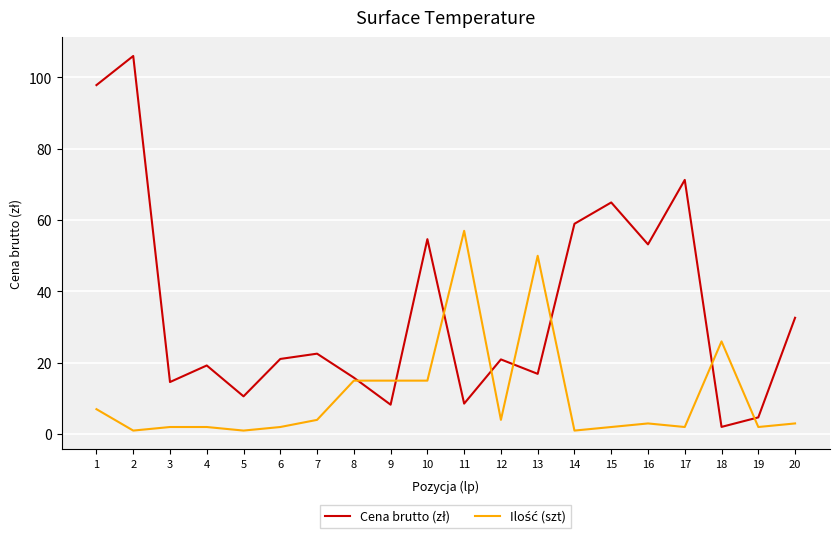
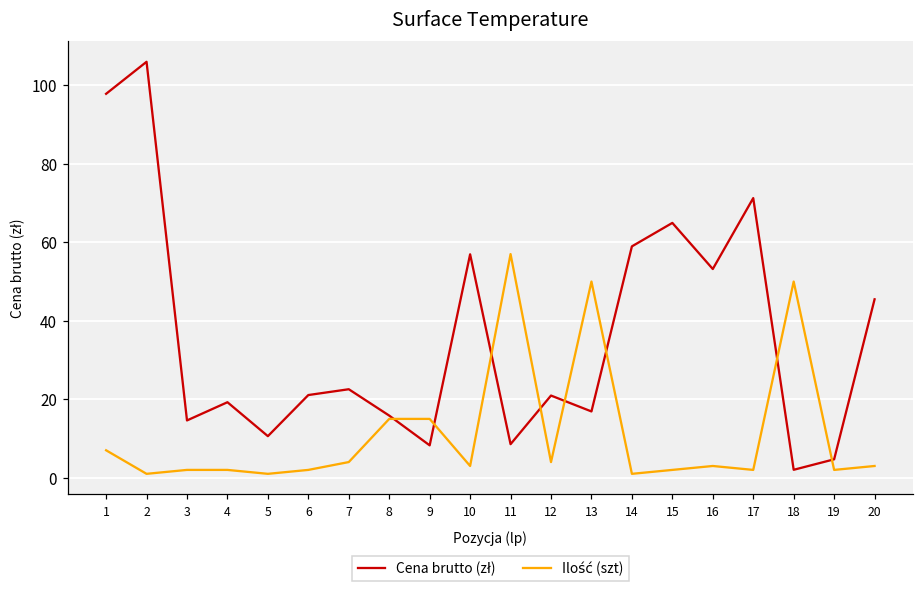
  {
    "Cena brutto (zł)": {
      "1": 98,
      "2": 106,
      "3": 15,
      "4": 19,
      "5": 11,
      "6": 21,
      "7": 23,
      "8": 16,
      "9": 8,
-     "10": 55,
+     "10": 57,
      "11": 9,
      "12": 21,
      "13": 17,
      "14": 59,
      "15": 65,
      "16": 53,
      "17": 71,
      "18": 2,
      "19": 5,
-     "20": 33
+     "20": 45
    },
    "Ilość (szt)": {
      "1": 7,
      "2": 1,
      "3": 2,
      "4": 2,
      "5": 1,
      "6": 2,
      "7": 4,
      "8": 15,
      "9": 15,
-     "10": 15,
+     "10": 3,
      "11": 57,
      "12": 4,
      "13": 50,
      "14": 1,
      "15": 2,
      "16": 3,
      "17": 2,
-     "18": 26,
+     "18": 50,
      "19": 2,
      "20": 3
    }
  }
